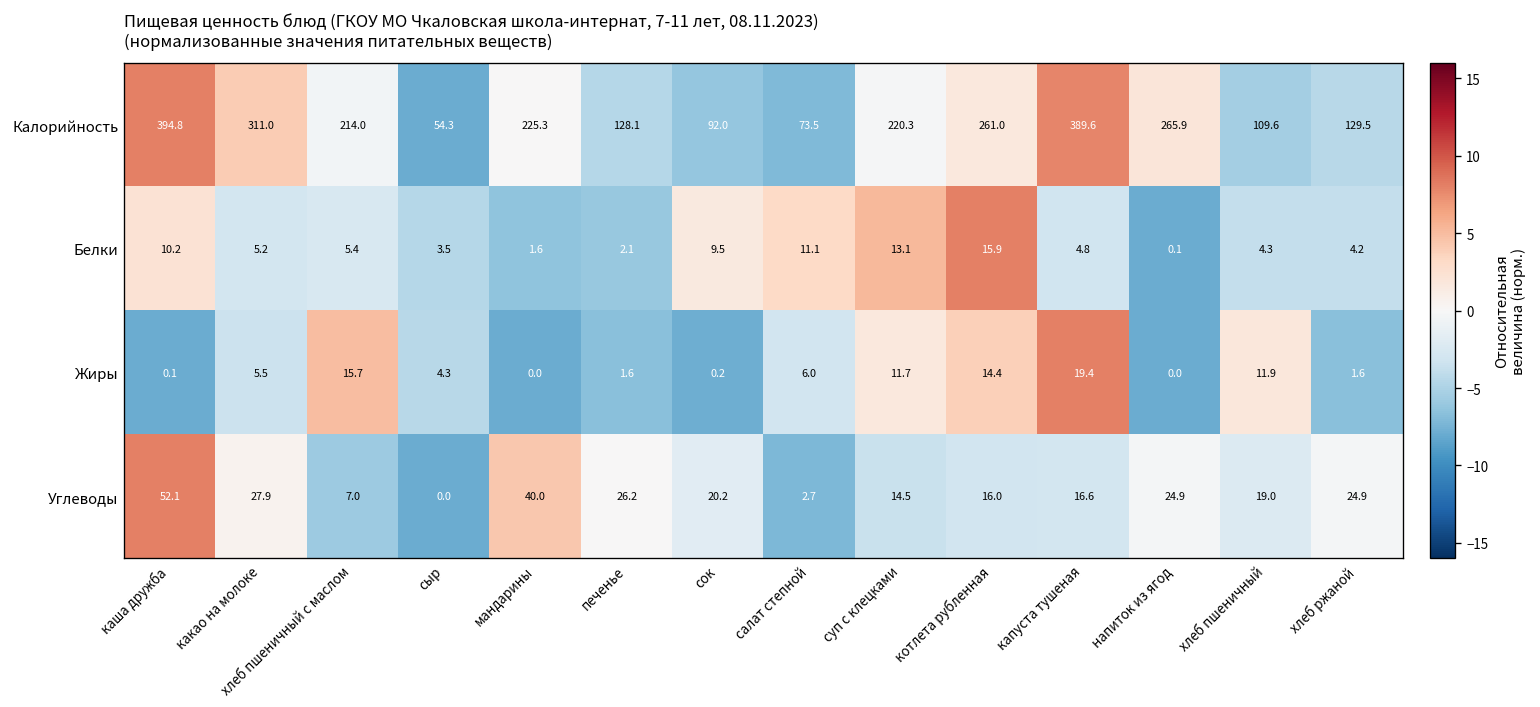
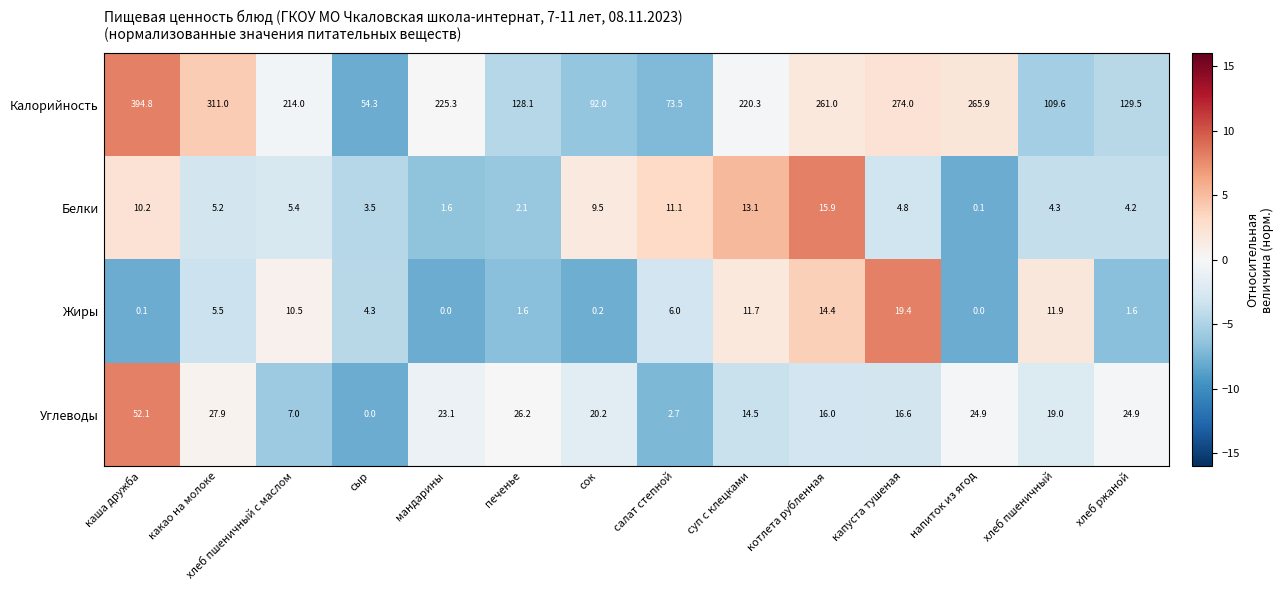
  {
    "Калорийность": {
      "каша дружба": 394.8,
      "какао на молоке": 311.0,
      "хлеб пшеничный с маслом": 214.0,
      "сыр": 54.3,
      "мандарины": 225.3,
      "печенье": 128.1,
      "сок": 92.0,
      "салат степной": 73.5,
      "суп с клецками": 220.3,
      "котлета рубленная": 261.0,
-     "капуста тушеная": 389.6,
+     "капуста тушеная": 274.0,
      "напиток из ягод": 265.9,
      "хлеб пшеничный": 109.6,
      "хлеб ржаной": 129.5
    },
    "Белки": {
      "каша дружба": 10.2,
      "какао на молоке": 5.2,
      "хлеб пшеничный с маслом": 5.4,
      "сыр": 3.5,
      "мандарины": 1.6,
      "печенье": 2.1,
      "сок": 9.5,
      "салат степной": 11.1,
      "суп с клецками": 13.1,
      "котлета рубленная": 15.9,
      "капуста тушеная": 4.8,
      "напиток из ягод": 0.1,
      "хлеб пшеничный": 4.3,
      "хлеб ржаной": 4.2
    },
    "Жиры": {
      "каша дружба": 0.1,
      "какао на молоке": 5.5,
-     "хлеб пшеничный с маслом": 15.7,
+     "хлеб пшеничный с маслом": 10.5,
      "сыр": 4.3,
      "мандарины": 0.0,
      "печенье": 1.6,
      "сок": 0.2,
      "салат степной": 6.0,
      "суп с клецками": 11.7,
      "котлета рубленная": 14.4,
      "капуста тушеная": 19.4,
      "напиток из ягод": 0.0,
      "хлеб пшеничный": 11.9,
      "хлеб ржаной": 1.6
    },
    "Углеводы": {
      "каша дружба": 52.1,
      "какао на молоке": 27.9,
      "хлеб пшеничный с маслом": 7.0,
      "сыр": 0.0,
-     "мандарины": 40.0,
+     "мандарины": 23.1,
      "печенье": 26.2,
      "сок": 20.2,
      "салат степной": 2.7,
      "суп с клецками": 14.5,
      "котлета рубленная": 16.0,
      "капуста тушеная": 16.6,
      "напиток из ягод": 24.9,
      "хлеб пшеничный": 19.0,
      "хлеб ржаной": 24.9
    }
  }
